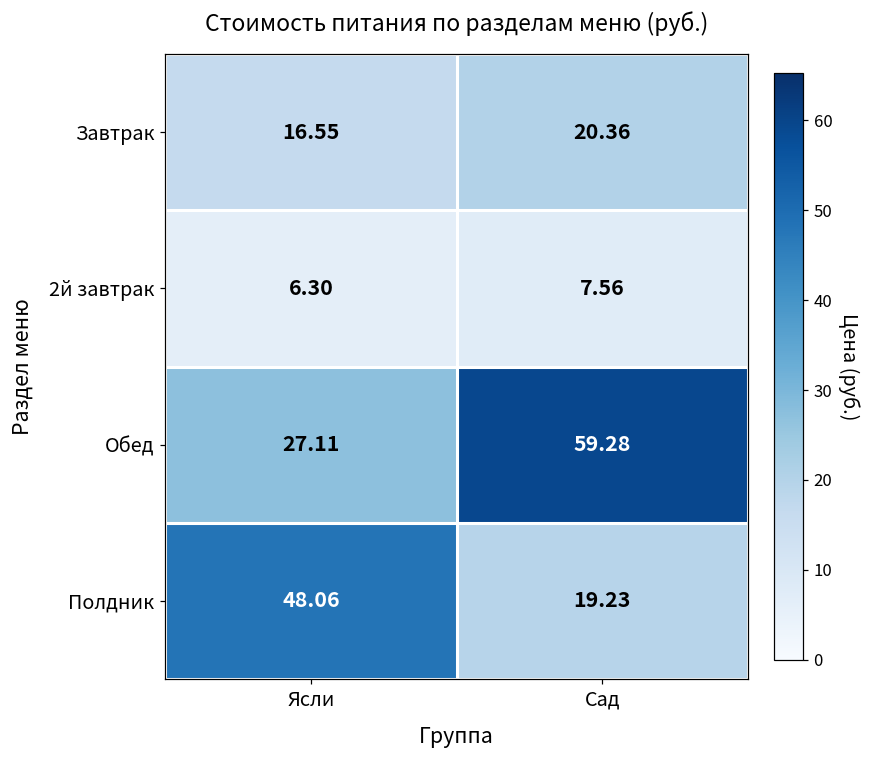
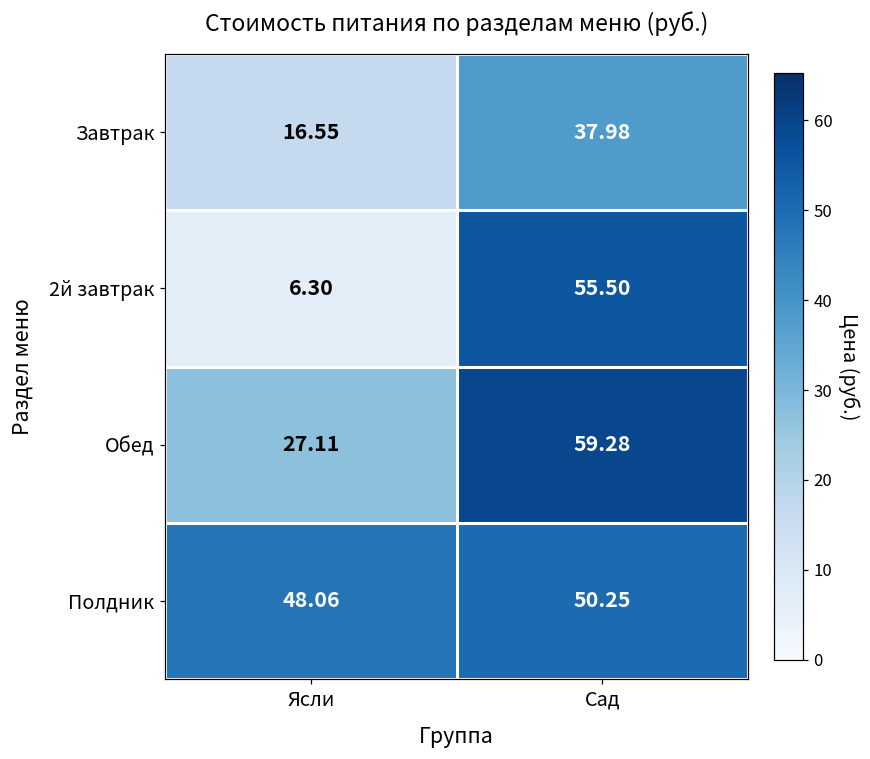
  {
    "Завтрак": {
      "Ясли": 16.55,
-     "Сад": 20.36
+     "Сад": 37.98
    },
    "2й завтрак": {
      "Ясли": 6.30,
-     "Сад": 7.56
+     "Сад": 55.50
    },
    "Обед": {
      "Ясли": 27.11,
      "Сад": 59.28
    },
    "Полдник": {
      "Ясли": 48.06,
-     "Сад": 19.23
+     "Сад": 50.25
    }
  }
